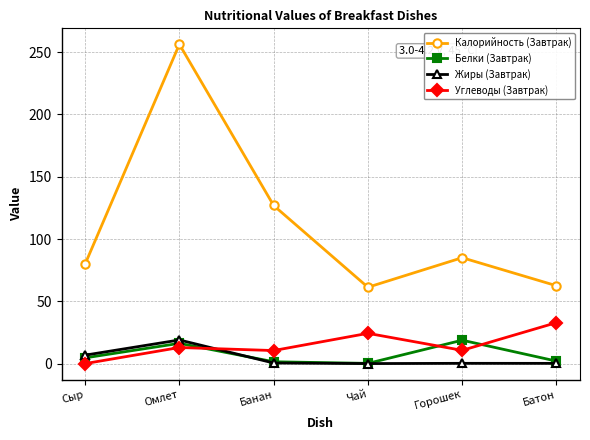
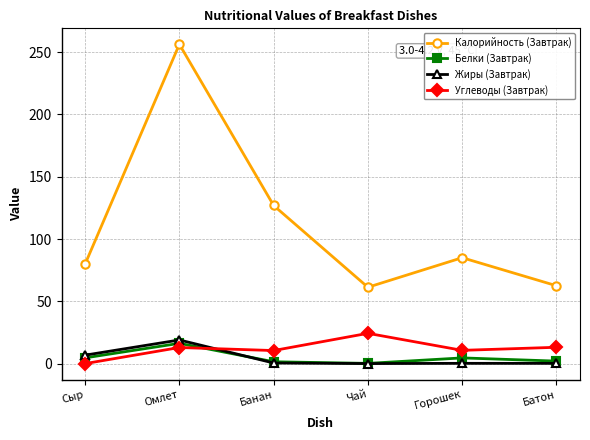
  {
    "Калорийность (Завтрак)": {
      "Сыр": 80,
      "Омлет": 256,
      "Банан": 127,
      "Чай": 61,
      "Горошек": 85,
      "Батон": 63
    },
    "Белки (Завтрак)": {
      "Сыр": 5,
      "Омлет": 16,
-     "Горошек": 19
+     "Горошек": 5
    },
    "Жиры (Завтрак)": {
      "Сыр": 7,
      "Омлет": 19,
      "Горошек": 0
    },
    "Углеводы (Завтрак)": {
      "Сыр": 0,
      "Омлет": 13,
      "Банан": 11,
      "Чай": 24,
      "Горошек": 11,
-     "Батон": 33
+     "Батон": 13
    }
  }
